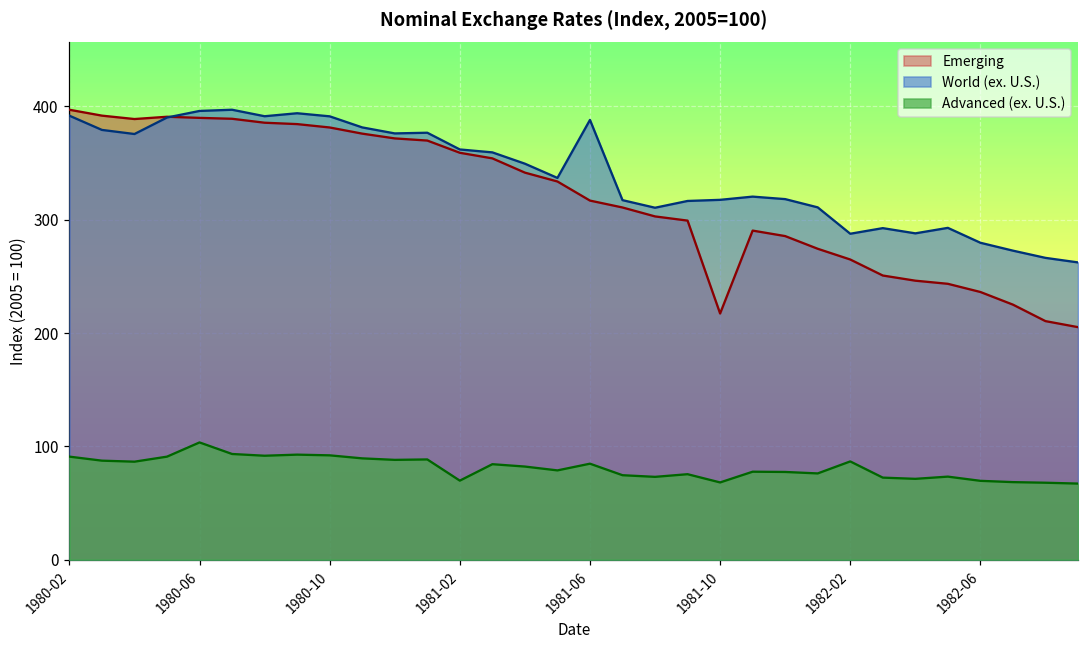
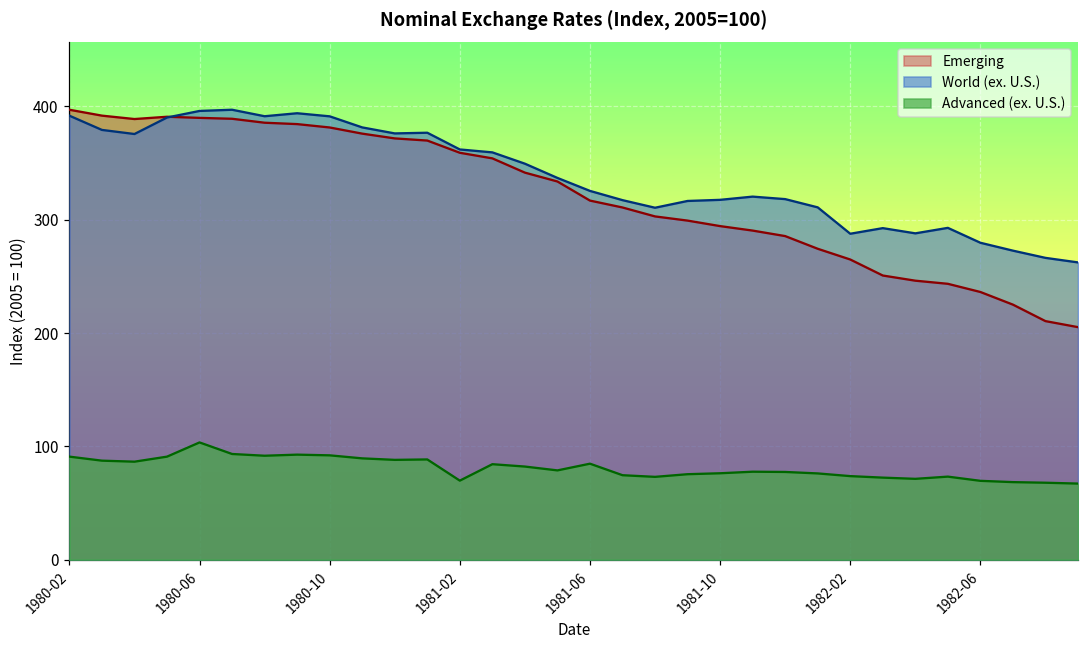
  {
    "Emerging": {
      "1980-02": 397,
      "1980-06": 390,
      "1980-10": 381,
      "1981-02": 359,
      "1981-06": 317,
-     "1981-10": 217,
+     "1981-10": 294,
      "1982-02": 265,
      "1982-06": 236
    },
    "World (ex. U.S.)": {
      "1980-02": 392,
      "1980-06": 396,
      "1980-10": 391,
      "1981-02": 362,
-     "1981-06": 388,
+     "1981-06": 325,
      "1981-10": 318,
      "1982-02": 288,
      "1982-06": 280
    },
    "Advanced (ex. U.S.)": {
      "1980-02": 91,
      "1980-06": 104,
      "1980-10": 92,
      "1981-02": 70,
      "1981-06": 85,
-     "1981-10": 68,
-     "1982-02": 87,
+     "1981-10": 76,
+     "1982-02": 74,
      "1982-06": 70
    }
  }
